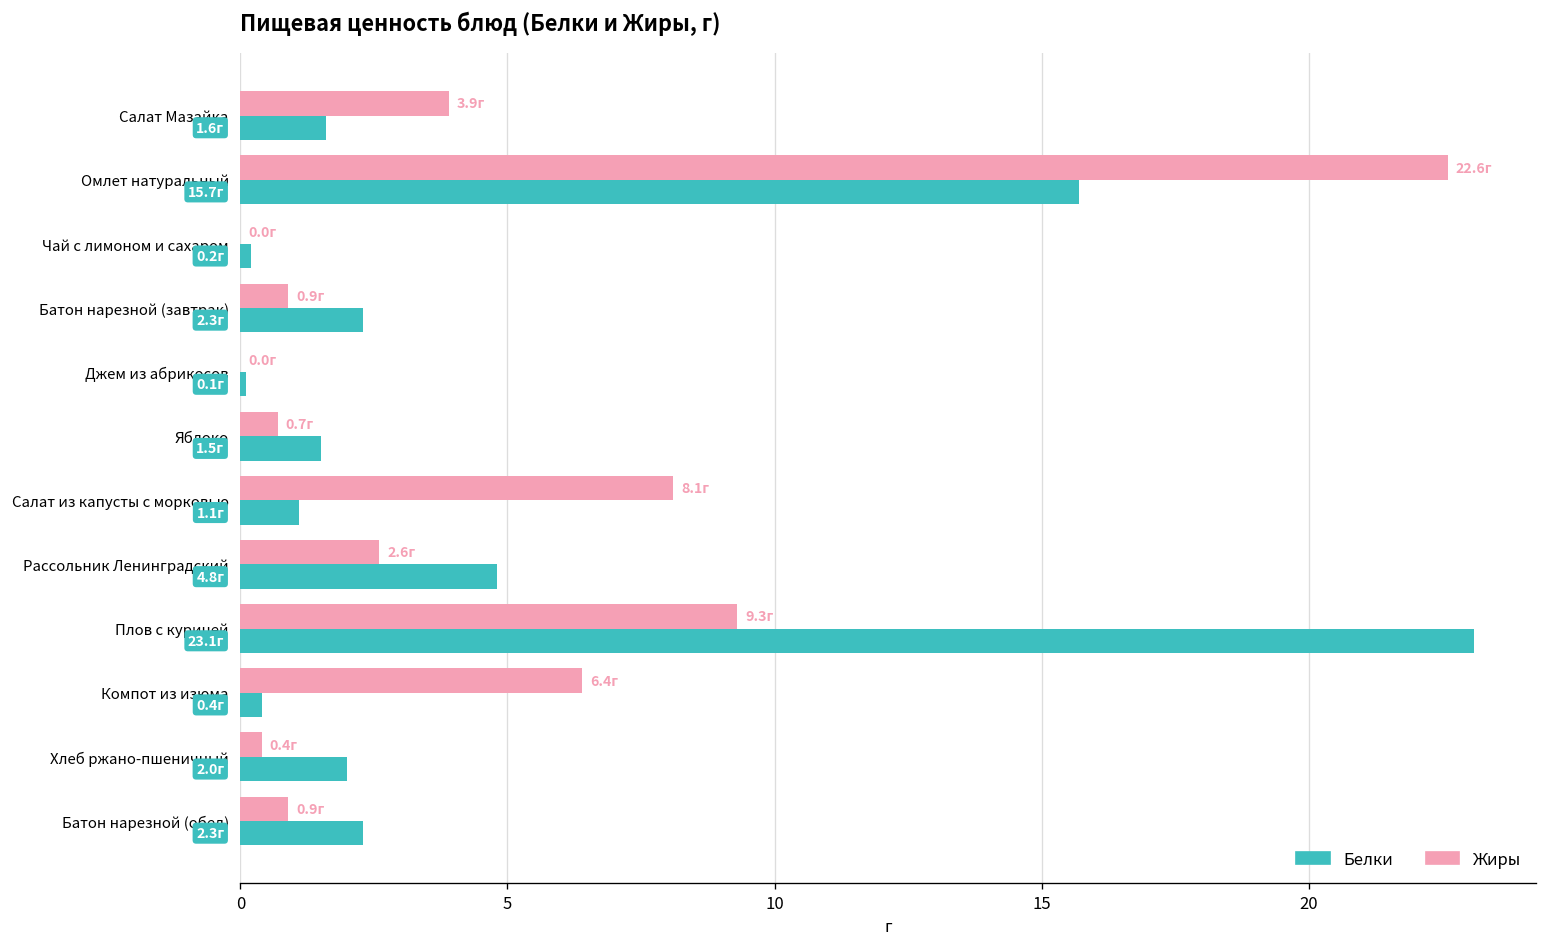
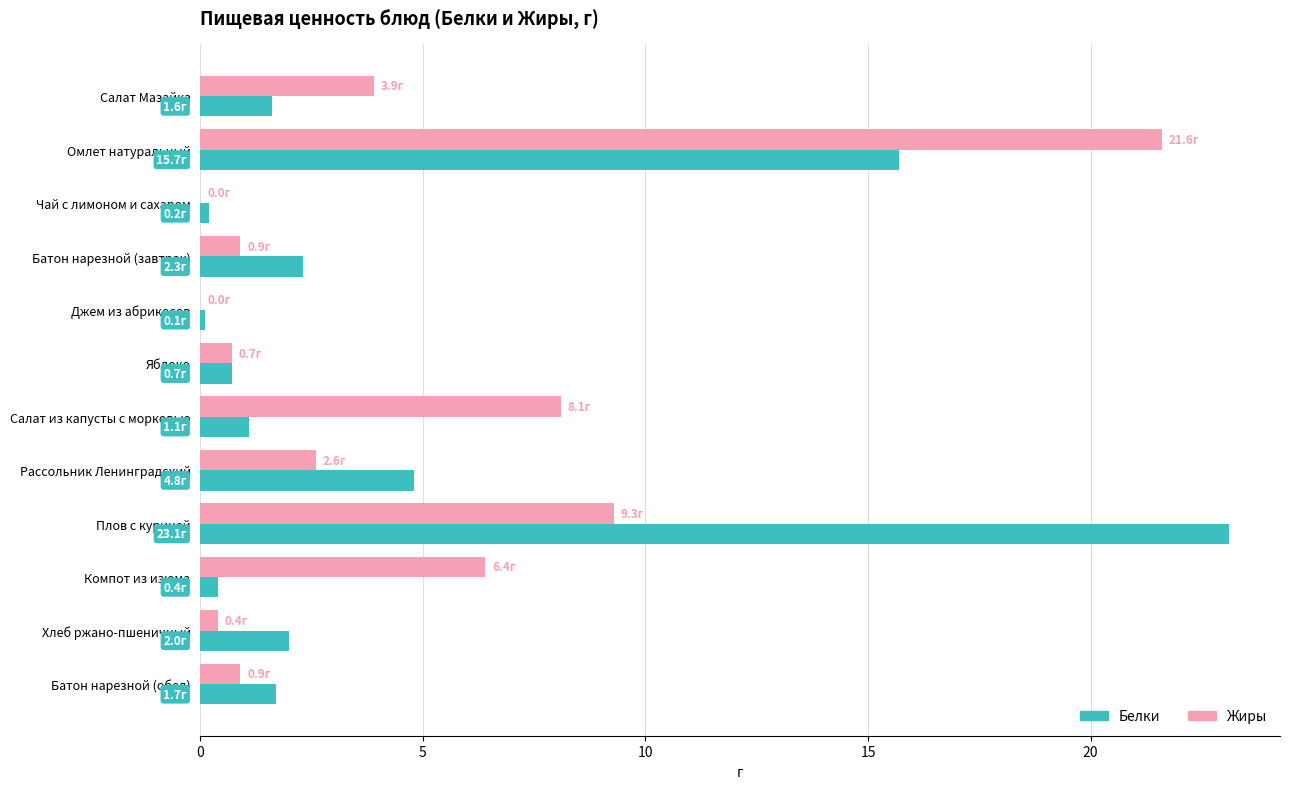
  {
    "Белки": {
-     "Яблоко": "1.5г",
-     "Батон нарезной (обед)": "2.3г"
+     "Яблоко": "0.7г",
+     "Батон нарезной (обед)": "1.7г"
    },
    "Жиры": {
      "Салат Мазайка": "3.9г",
-     "Омлет натуральный": "22.6г",
+     "Омлет натуральный": "21.6г",
      "Чай с лимоном и сахаром": "0.0г",
      "Батон нарезной (завтрак)": "0.9г",
      "Джем из абрикосов": "0.0г",
      "Яблоко": "0.7г",
      "Салат из капусты с морковью": "8.1г",
      "Рассольник Ленинградский": "2.6г",
      "Плов с курицей": "9.3г",
      "Компот из изюма": "6.4г",
      "Хлеб ржано-пшеничный": "0.4г",
      "Батон нарезной (обед)": "0.9г"
    }
  }
